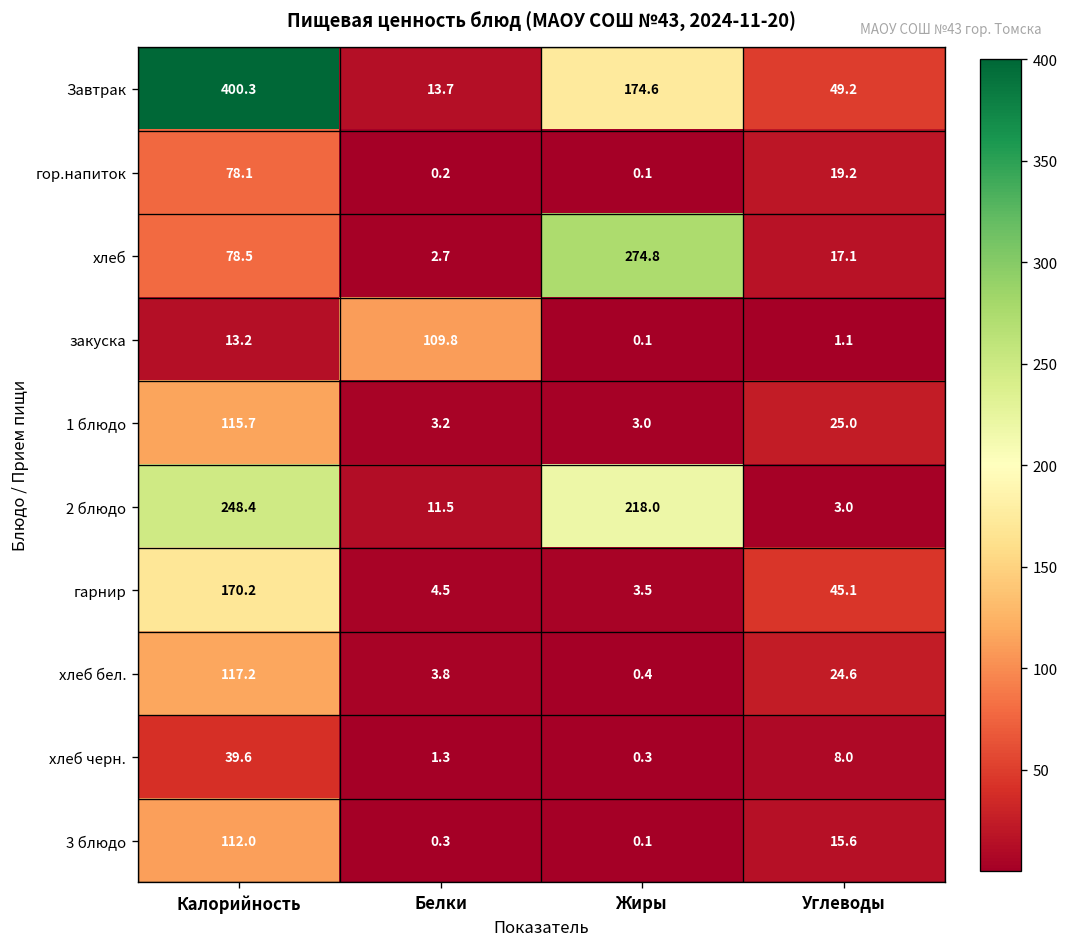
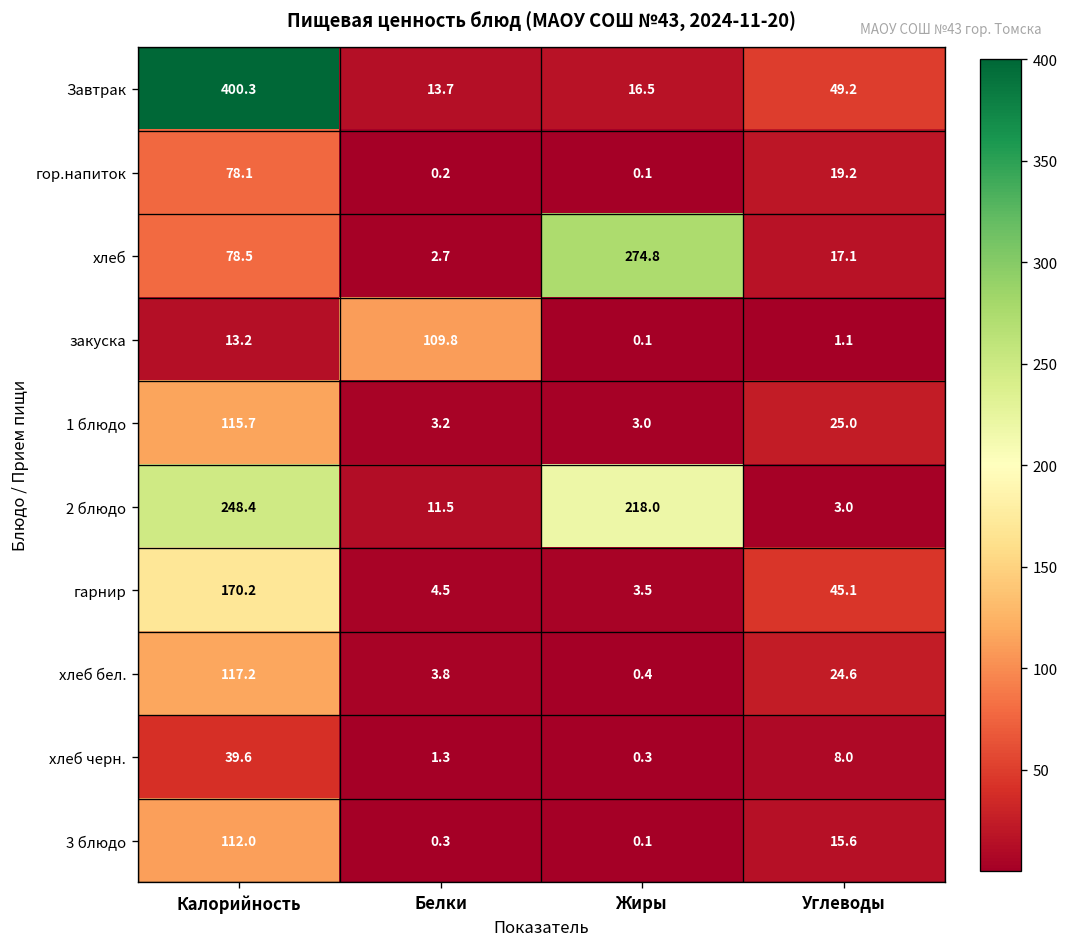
  {
    "Завтрак": {
      "Калорийность": 400.3,
      "Белки": 13.7,
-     "Жиры": 174.6,
+     "Жиры": 16.5,
      "Углеводы": 49.2
    },
    "гор.напиток": {
      "Калорийность": 78.1,
      "Белки": 0.2,
      "Жиры": 0.1,
      "Углеводы": 19.2
    },
    "хлеб": {
      "Калорийность": 78.5,
      "Белки": 2.7,
      "Жиры": 274.8,
      "Углеводы": 17.1
    },
    "закуска": {
      "Калорийность": 13.2,
      "Белки": 109.8,
      "Жиры": 0.1,
      "Углеводы": 1.1
    },
    "1 блюдо": {
      "Калорийность": 115.7,
      "Белки": 3.2,
      "Жиры": 3.0,
      "Углеводы": 25.0
    },
    "2 блюдо": {
      "Калорийность": 248.4,
      "Белки": 11.5,
      "Жиры": 218.0,
      "Углеводы": 3.0
    },
    "гарнир": {
      "Калорийность": 170.2,
      "Белки": 4.5,
      "Жиры": 3.5,
      "Углеводы": 45.1
    },
    "хлеб бел.": {
      "Калорийность": 117.2,
      "Белки": 3.8,
      "Жиры": 0.4,
      "Углеводы": 24.6
    },
    "хлеб черн.": {
      "Калорийность": 39.6,
      "Белки": 1.3,
      "Жиры": 0.3,
      "Углеводы": 8.0
    },
    "3 блюдо": {
      "Калорийность": 112.0,
      "Белки": 0.3,
      "Жиры": 0.1,
      "Углеводы": 15.6
    }
  }
